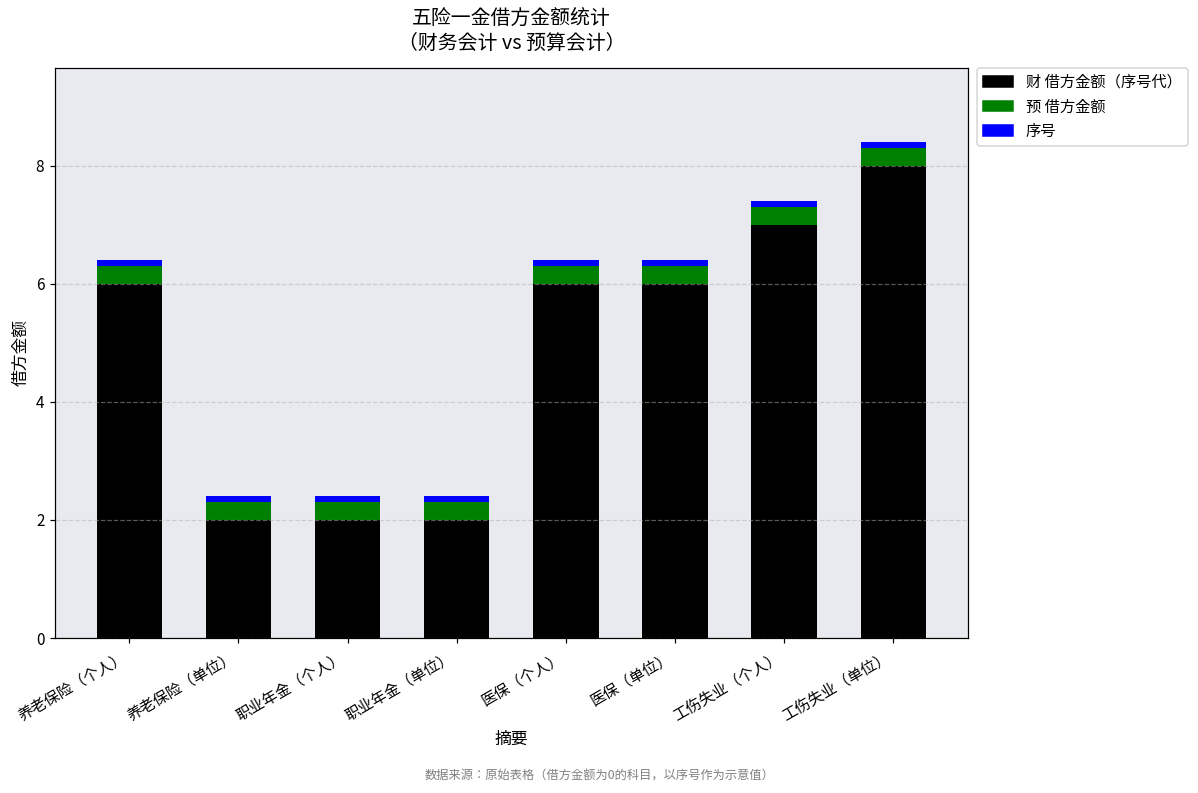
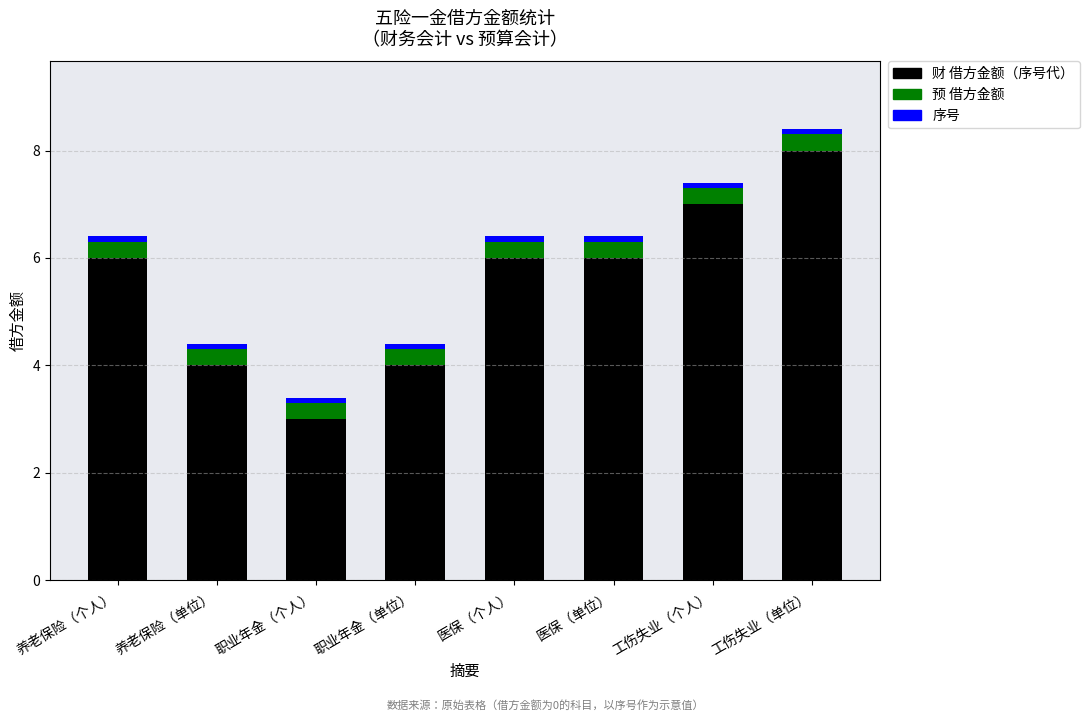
  {
    "财 借方金额（序号代）": {
      "养老保险（个人）": 6,
-     "养老保险（单位）": 2,
-     "职业年金（个人）": 2,
-     "职业年金（单位）": 2,
+     "养老保险（单位）": 4,
+     "职业年金（个人）": 3,
+     "职业年金（单位）": 4,
      "医保（个人）": 6,
      "医保（单位）": 6,
      "工伤失业（个人）": 7,
      "工伤失业（单位）": 8
    },
    "预 借方金额": {
      "养老保险（个人）": 0.3,
      "养老保险（单位）": 0.3,
      "职业年金（个人）": 0.3,
      "职业年金（单位）": 0.3,
      "医保（个人）": 0.3,
      "医保（单位）": 0.3,
      "工伤失业（个人）": 0.3,
      "工伤失业（单位）": 0.3
    },
    "序号": {
      "养老保险（个人）": 0.1,
      "养老保险（单位）": 0.1,
      "职业年金（个人）": 0.1,
      "职业年金（单位）": 0.1,
      "医保（个人）": 0.1,
      "医保（单位）": 0.1,
      "工伤失业（个人）": 0.1,
      "工伤失业（单位）": 0.1
    }
  }
